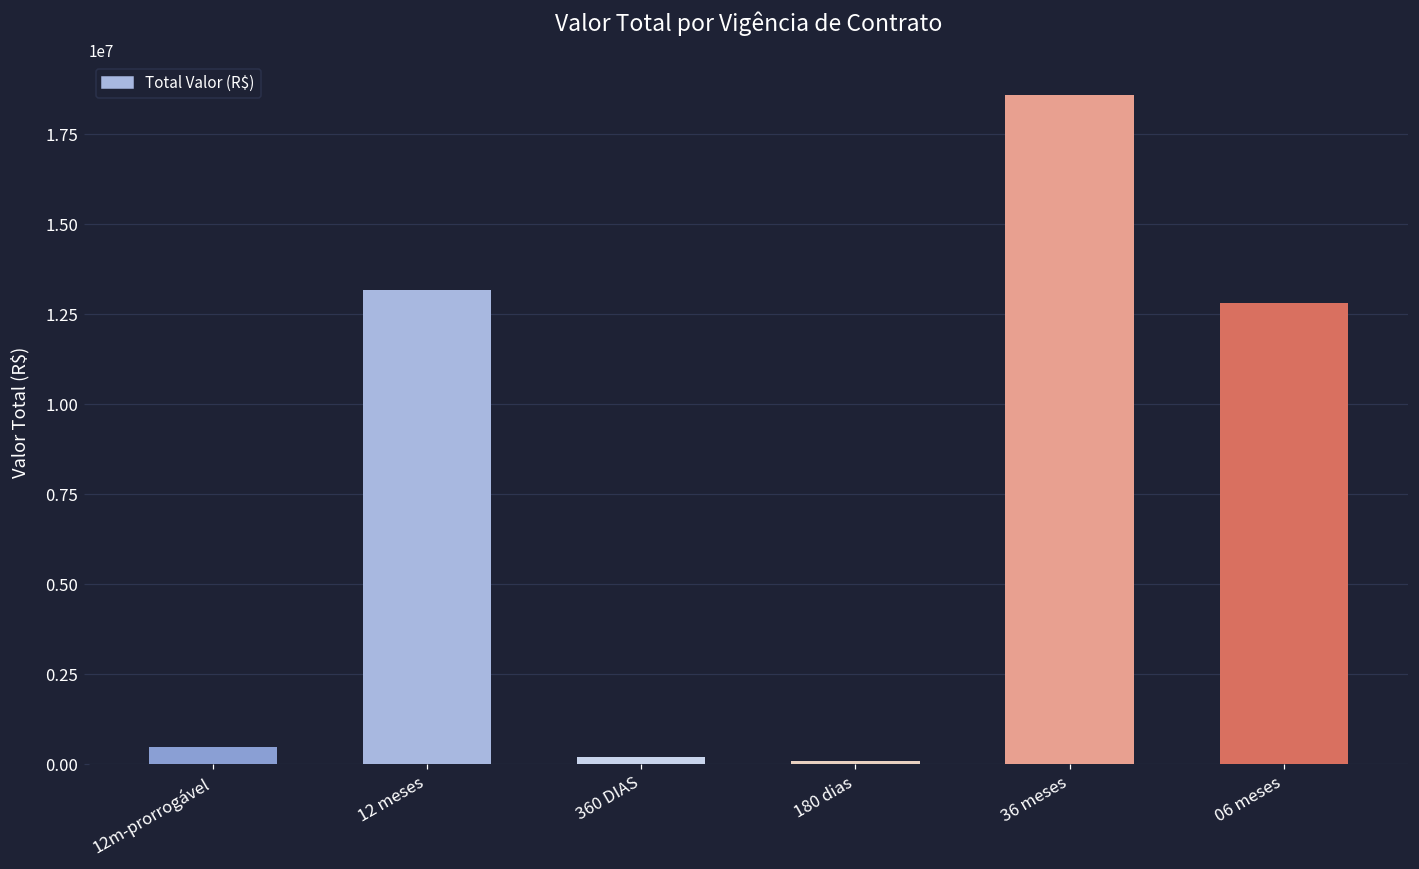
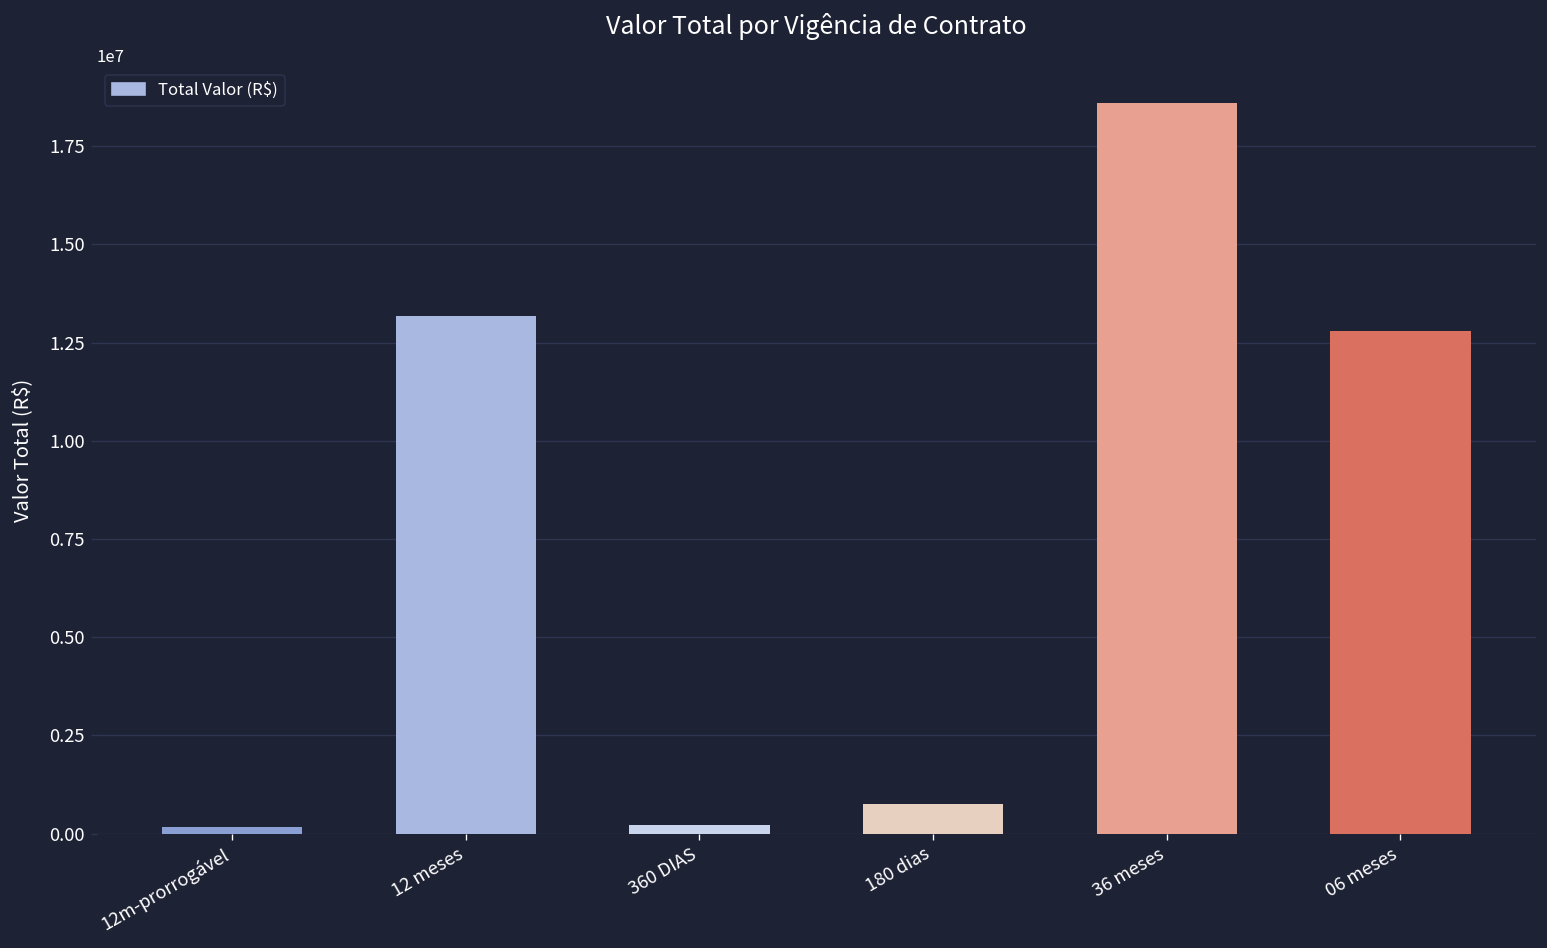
  {
-   "12m-prorrogável": 500000,
+   "12m-prorrogável": 200000,
    "12 meses": 13200000,
    "360 DIAS": 200000,
-   "180 dias": 100000,
+   "180 dias": 800000,
    "36 meses": 18600000,
    "06 meses": 12800000
  }
